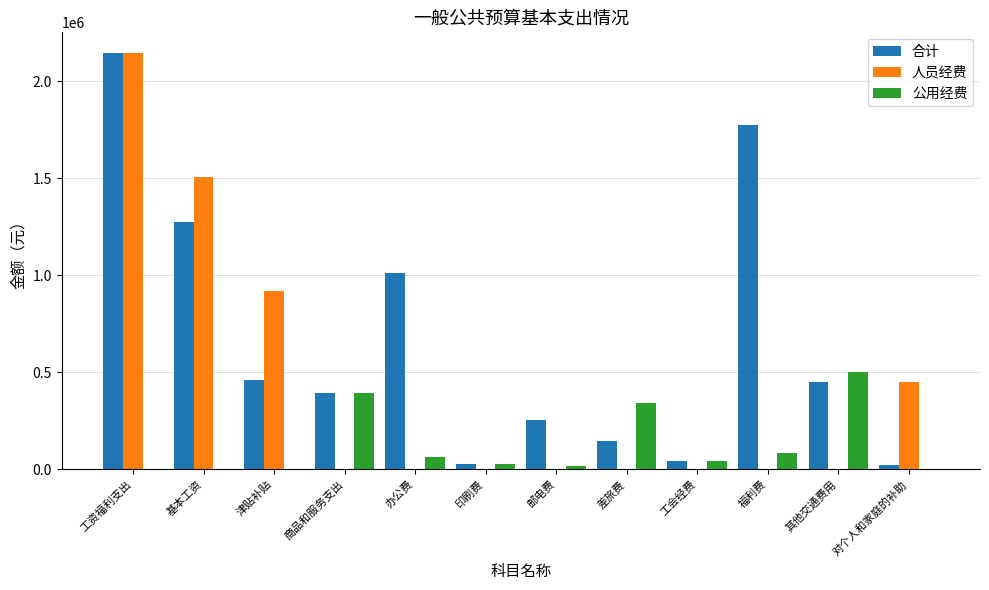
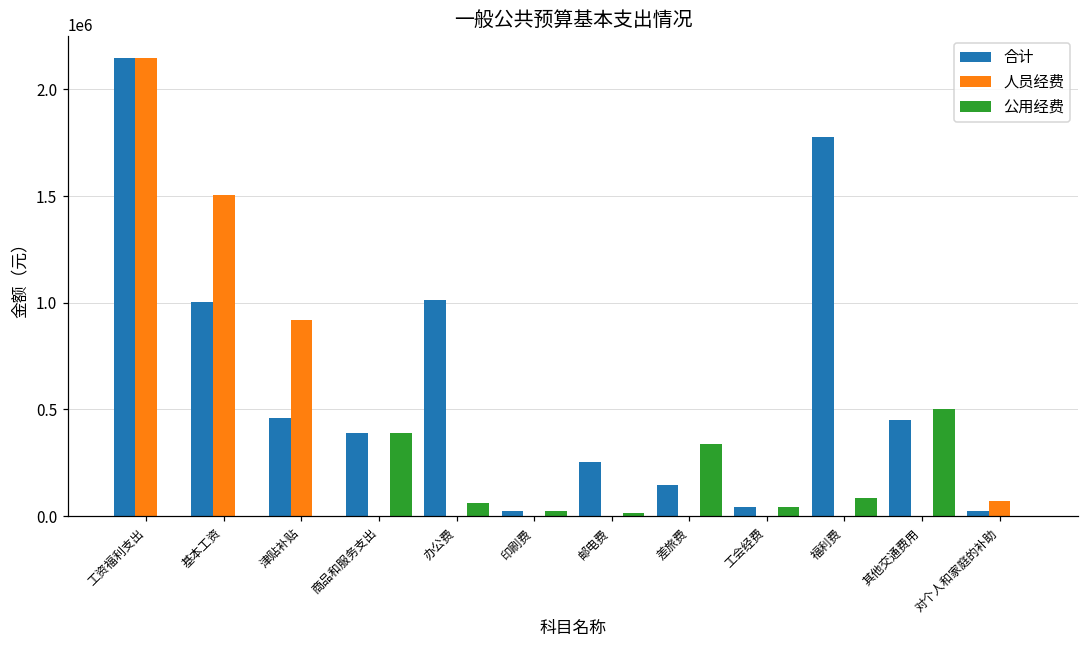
  {
    "合计": {
      "工资福利支出": 2140000,
-     "基本工资": 1270000,
+     "基本工资": 1000000,
      "津贴补贴": 460000,
      "商品和服务支出": 390000,
      "办公费": 1010000,
      "印刷费": 30000,
      "邮电费": 250000,
      "差旅费": 150000,
      "工会经费": 40000,
      "福利费": 1770000,
      "其他交通费用": 450000,
      "对个人和家庭的补助": 20000
    },
    "人员经费": {
      "工资福利支出": 2140000,
      "基本工资": 1510000,
      "津贴补贴": 920000,
      "商品和服务支出": 0,
      "办公费": 0,
      "印刷费": 0,
      "邮电费": 0,
      "差旅费": 0,
      "工会经费": 0,
      "福利费": 0,
      "其他交通费用": 0,
-     "对个人和家庭的补助": 450000
+     "对个人和家庭的补助": 70000
    },
    "公用经费": {
      "工资福利支出": 0,
      "基本工资": 0,
      "津贴补贴": 0,
      "商品和服务支出": 390000,
      "办公费": 60000,
      "印刷费": 30000,
      "邮电费": 20000,
      "差旅费": 340000,
      "工会经费": 40000,
      "福利费": 80000,
      "其他交通费用": 500000,
      "对个人和家庭的补助": 0
    }
  }
